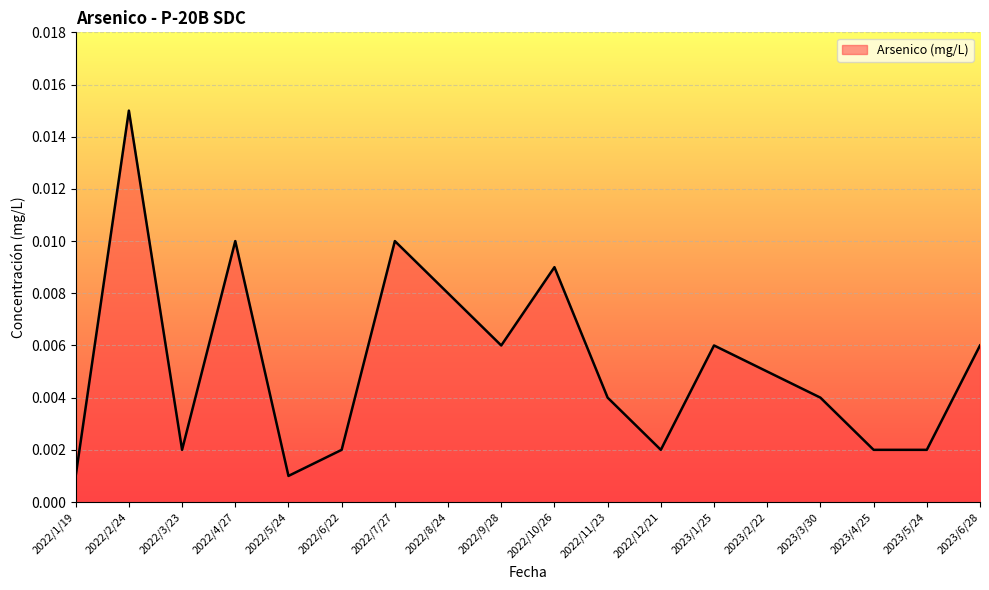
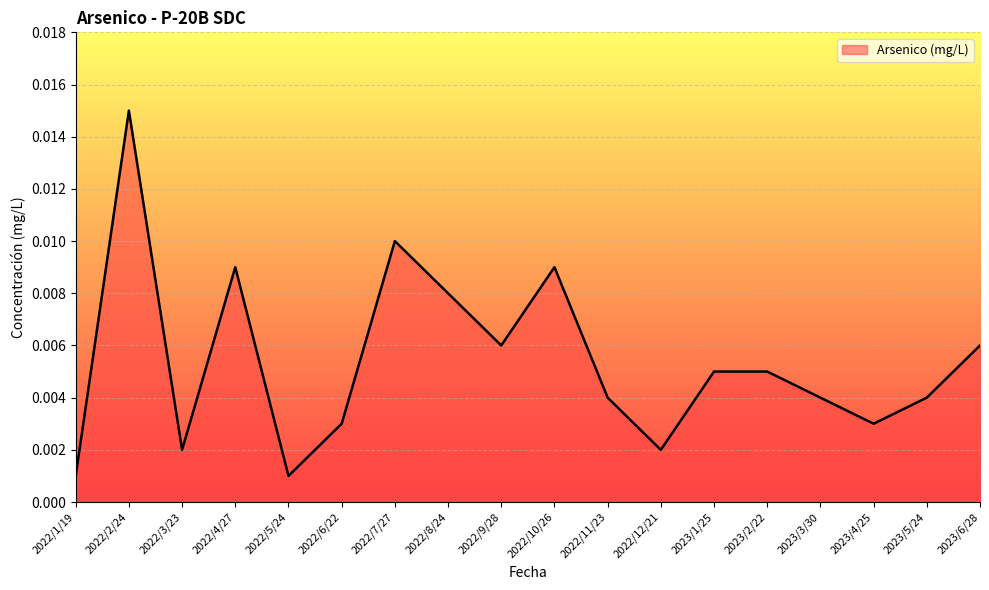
  {
    "2022/1/19": 0.001,
    "2022/2/24": 0.015,
    "2022/3/23": 0.002,
-   "2022/4/27": 0.010,
+   "2022/4/27": 0.009,
    "2022/5/24": 0.001,
-   "2022/6/22": 0.002,
+   "2022/6/22": 0.003,
    "2022/7/27": 0.010,
    "2022/8/24": 0.008,
    "2022/9/28": 0.006,
    "2022/10/26": 0.009,
    "2022/11/23": 0.004,
    "2022/12/21": 0.002,
-   "2023/1/25": 0.006,
+   "2023/1/25": 0.005,
    "2023/2/22": 0.005,
    "2023/3/30": 0.004,
-   "2023/4/25": 0.002,
-   "2023/5/24": 0.002,
+   "2023/4/25": 0.003,
+   "2023/5/24": 0.004,
    "2023/6/28": 0.006
  }
